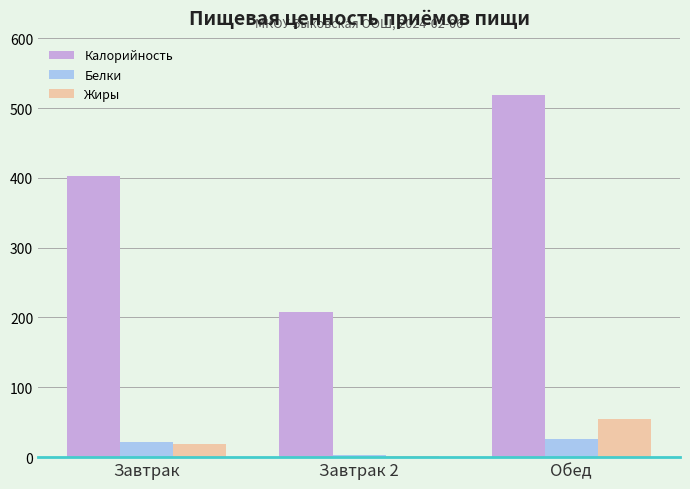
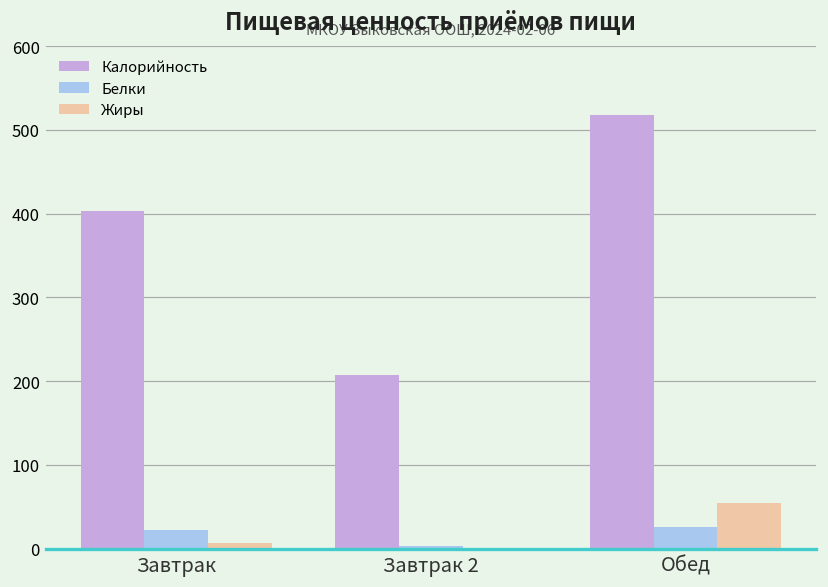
  {
    "Жиры": {
-     "Завтрак": 20,
+     "Завтрак": 10,
      "Обед": 50
    }
  }
